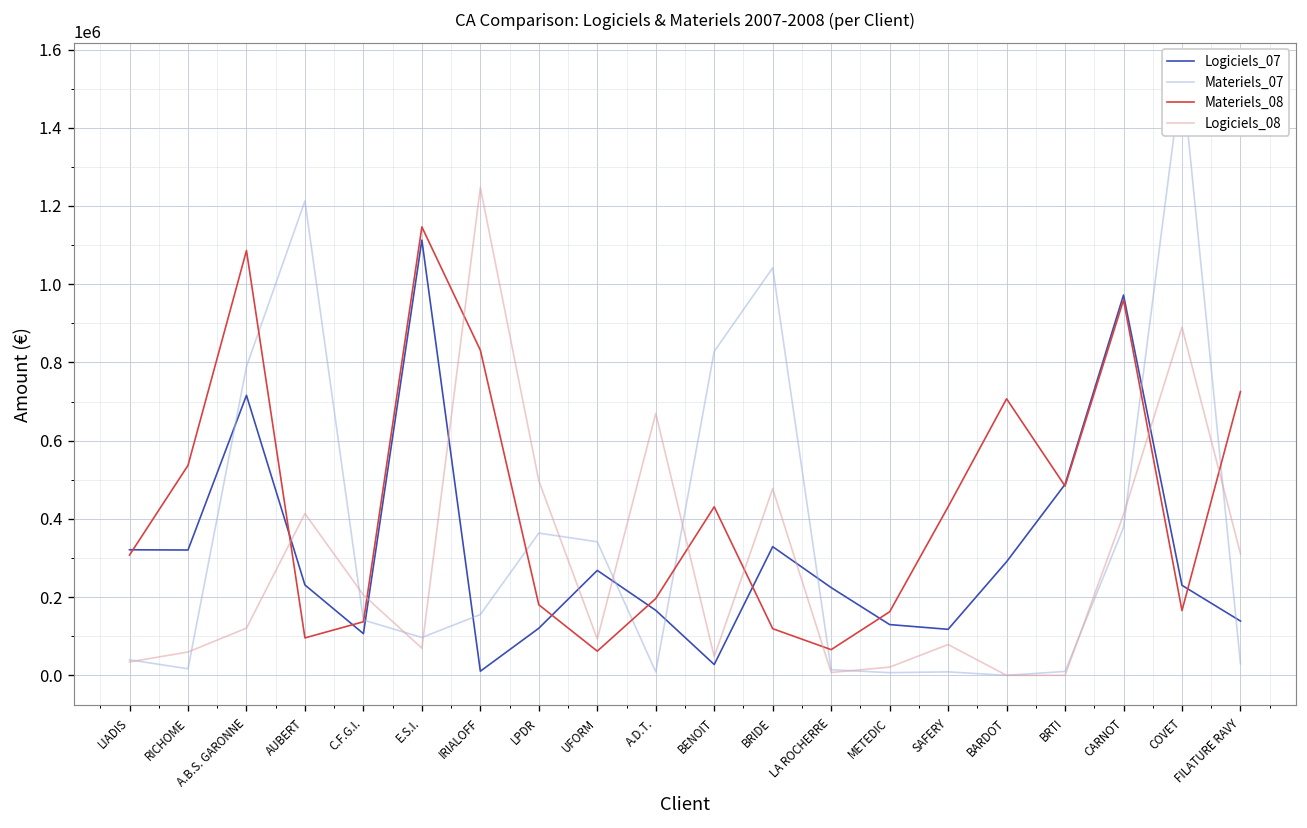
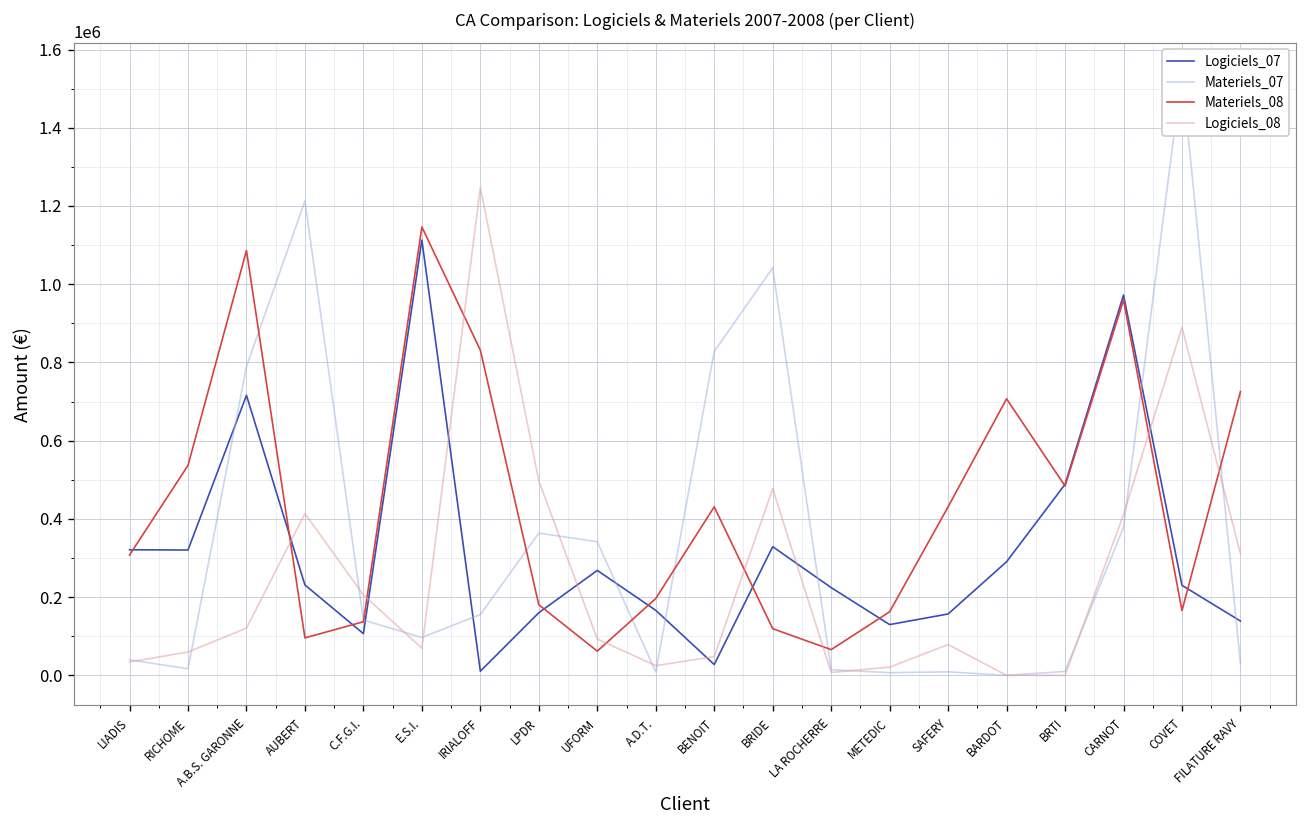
  {
    "Logiciels_07": {
      "LIADIS": 320000,
      "RICHOME": 320000,
      "A.B.S. GARONNE": 720000,
      "AUBERT": 230000,
      "C.F.G.I.": 110000,
      "E.S.I.": 1110000,
      "IRIALOFF": 10000,
-     "LPDR": 120000,
+     "LPDR": 160000,
      "UFORM": 270000,
      "A.D.T.": 170000,
      "BENOIT": 30000,
      "BRIDE": 330000,
      "LA ROCHERRE": 220000,
      "METEDIC": 130000,
-     "SAFERY": 120000,
+     "SAFERY": 160000,
      "BARDOT": 290000,
      "CARNOT": 970000,
      "COVET": 230000,
      "FILATURE RAVY": 140000
    },
    "Materiels_07": {
      "RICHOME": 20000,
      "A.B.S. GARONNE": 790000,
      "AUBERT": 1210000,
      "E.S.I.": 100000,
      "IRIALOFF": 160000,
      "LPDR": 360000,
      "UFORM": 340000,
      "A.D.T.": 10000,
      "BENOIT": 830000,
      "BRIDE": 1040000,
      "METEDIC": 10000,
      "SAFERY": 10000,
      "BRTI": 10000,
      "CARNOT": 380000,
      "FILATURE RAVY": 30000
    },
    "Materiels_08": {
      "LIADIS": 310000,
      "RICHOME": 540000,
      "A.B.S. GARONNE": 1090000,
      "AUBERT": 100000,
      "E.S.I.": 1150000,
      "IRIALOFF": 830000,
      "LPDR": 180000,
      "UFORM": 60000,
      "A.D.T.": 200000,
      "BENOIT": 430000,
      "BRIDE": 120000,
      "LA ROCHERRE": 70000,
      "METEDIC": 160000,
      "SAFERY": 430000,
      "BARDOT": 710000,
      "CARNOT": 960000,
      "COVET": 170000,
      "FILATURE RAVY": 730000
    },
    "Logiciels_08": {
      "RICHOME": 60000,
      "A.B.S. GARONNE": 120000,
      "AUBERT": 410000,
      "C.F.G.I.": 210000,
      "E.S.I.": 70000,
      "IRIALOFF": 1250000,
      "LPDR": 500000,
      "UFORM": 90000,
-     "A.D.T.": 670000,
+     "A.D.T.": 20000,
      "BENOIT": 50000,
      "BRIDE": 480000,
      "METEDIC": 20000,
      "SAFERY": 80000,
      "BRTI": 0,
      "CARNOT": 410000,
      "COVET": 890000,
      "FILATURE RAVY": 310000
    }
  }
